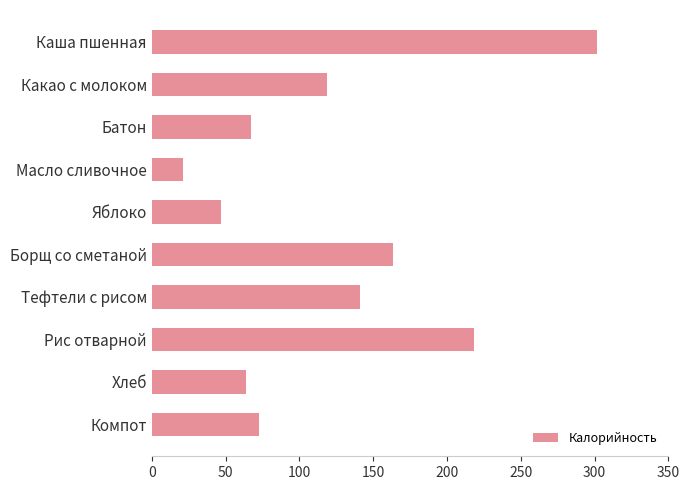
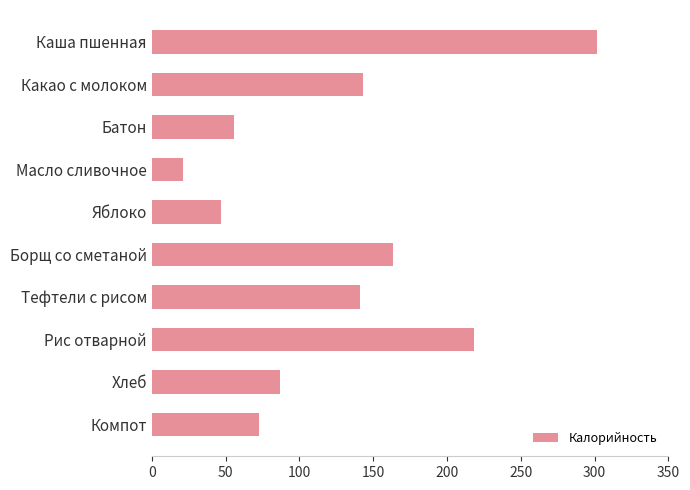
  {
    "Каша пшенная": 301,
-   "Какао с молоком": 119,
-   "Батон": 67,
+   "Какао с молоком": 143,
+   "Батон": 56,
    "Масло сливочное": 21,
    "Яблоко": 47,
    "Борщ со сметаной": 163,
    "Тефтели с рисом": 141,
    "Рис отварной": 218,
-   "Хлеб": 64,
+   "Хлеб": 87,
    "Компот": 72
  }
